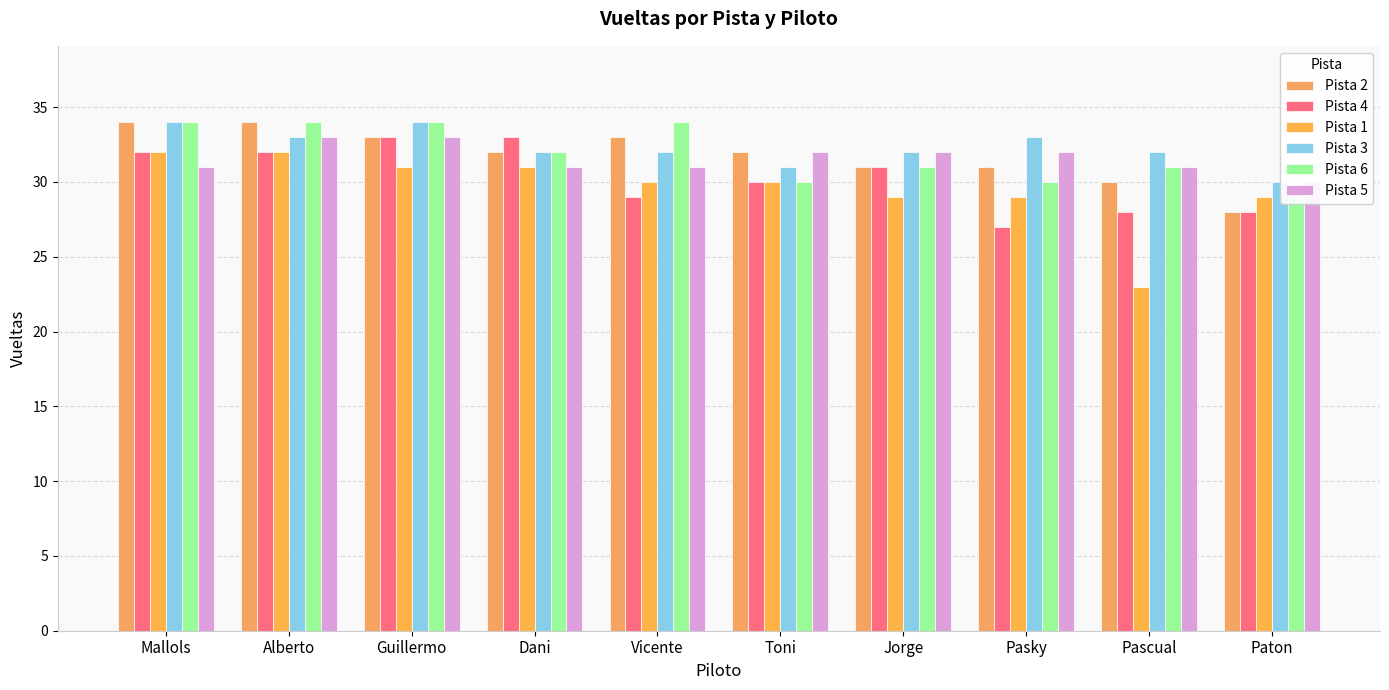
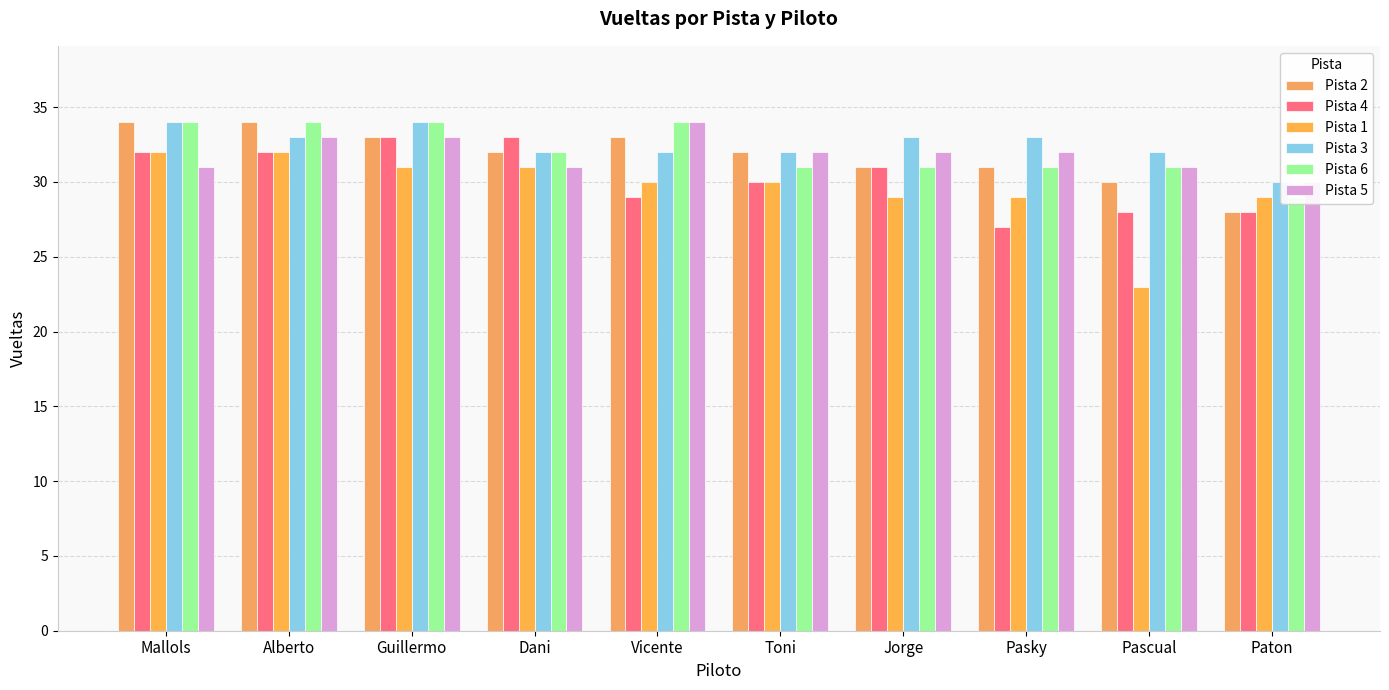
  {
    "Pista 4": {
      "Mallols": 32,
      "Alberto": 32,
      "Guillermo": 33,
      "Dani": 33,
      "Vicente": 29,
      "Toni": 30,
      "Jorge": 31,
      "Pasky": 27,
      "Pascual": 28,
      "Paton": 28
    },
    "Pista 3": {
      "Mallols": 34,
      "Alberto": 33,
      "Guillermo": 34,
      "Dani": 32,
      "Vicente": 32,
-     "Toni": 31,
-     "Jorge": 32,
+     "Toni": 32,
+     "Jorge": 33,
      "Pasky": 33,
      "Pascual": 32,
      "Paton": 30
    },
    "Pista 6": {
      "Mallols": 34,
      "Alberto": 34,
      "Guillermo": 34,
      "Dani": 32,
      "Vicente": 34,
-     "Toni": 30,
+     "Toni": 31,
      "Jorge": 31,
-     "Pasky": 30,
+     "Pasky": 31,
      "Pascual": 31
    },
    "Pista 5": {
      "Mallols": 31,
      "Alberto": 33,
      "Guillermo": 33,
      "Dani": 31,
-     "Vicente": 31,
+     "Vicente": 34,
      "Toni": 32,
      "Jorge": 32,
      "Pasky": 32,
      "Pascual": 31
    }
  }
